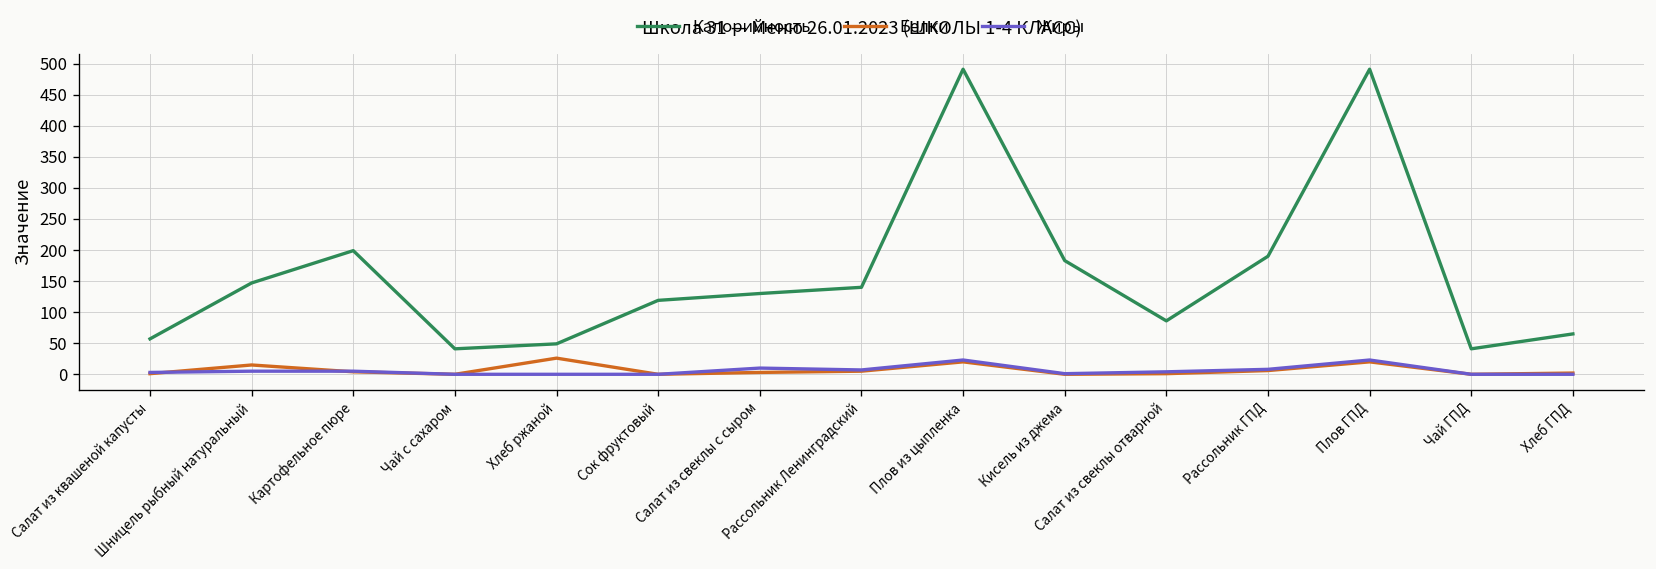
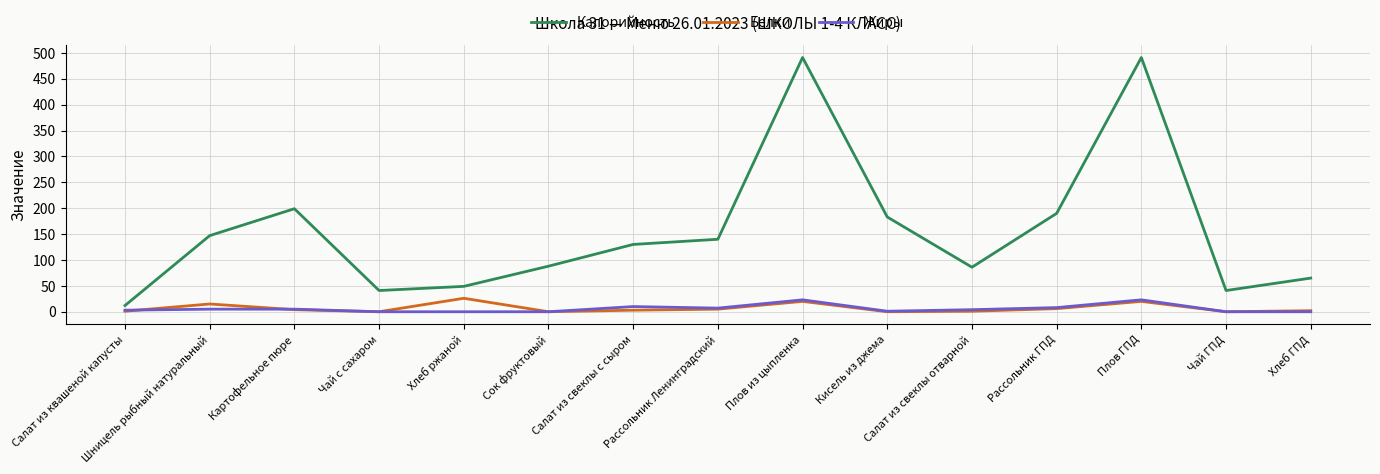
  {
    "Калорийность": {
-     "Салат из квашеной капусты": 60,
+     "Салат из квашеной капусты": 10,
      "Шницель рыбный натуральный": 150,
      "Картофельное пюре": 200,
      "Чай с сахаром": 40,
      "Хлеб ржаной": 50,
-     "Сок фруктовый": 120,
+     "Сок фруктовый": 90,
      "Салат из свеклы с сыром": 130,
      "Рассольник Ленинградский": 140,
      "Плов из цыпленка": 490,
      "Кисель из джема": 180,
      "Салат из свеклы отварной": 90,
      "Рассольник ГПД": 190,
      "Плов ГПД": 490,
      "Чай ГПД": 40,
      "Хлеб ГПД": 70
    },
    "Белки": {
      "Шницель рыбный натуральный": 20,
      "Хлеб ржаной": 30,
      "Салат из свеклы с сыром": 0
    },
    "Жиры": {
      "Шницель рыбный натуральный": 10,
      "Хлеб ржаной": 0,
      "Салат из свеклы с сыром": 10
    }
  }
